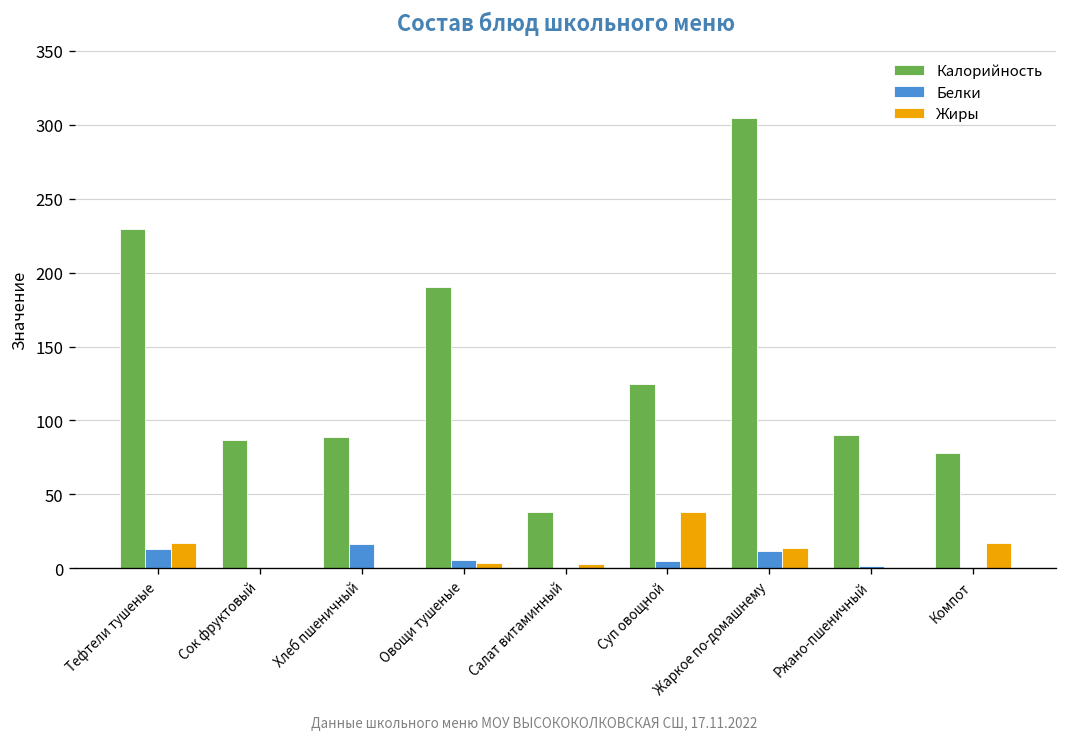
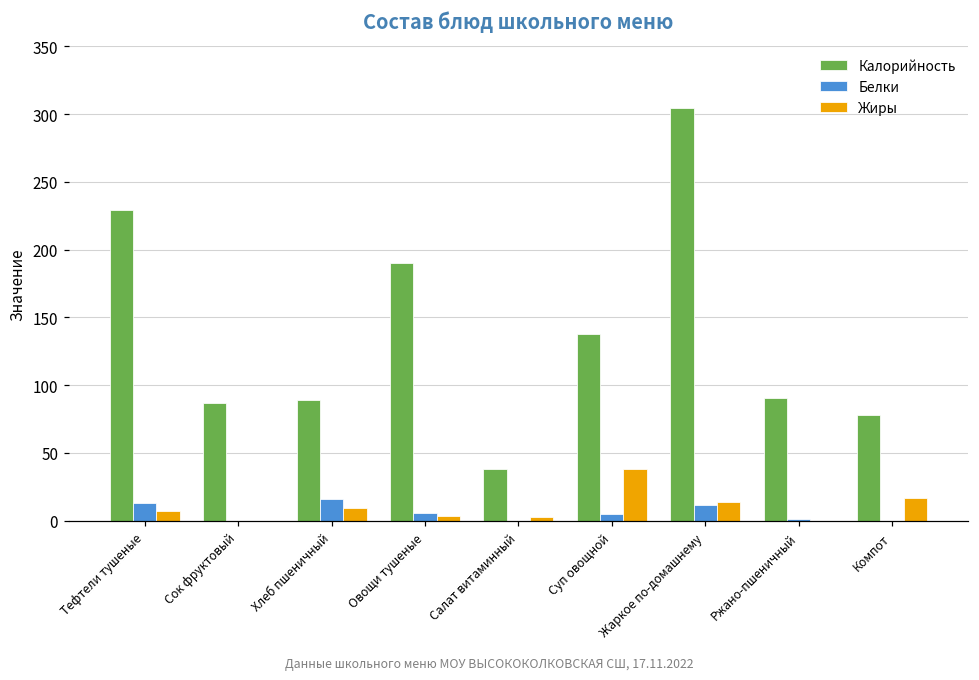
  {
    "Калорийность": {
      "Тефтели тушеные": 230,
      "Сок фруктовый": 87,
      "Хлеб пшеничный": 89,
      "Овощи тушеные": 190,
      "Салат витаминный": 38,
-     "Суп овощной": 125,
+     "Суп овощной": 138,
      "Жаркое по-домашнему": 305,
      "Ржано-пшеничный": 91,
      "Компот": 78
    },
    "Белки": {
      "Тефтели тушеные": 13,
      "Сок фруктовый": 0,
      "Хлеб пшеничный": 16,
      "Овощи тушеные": 6,
      "Суп овощной": 5,
      "Жаркое по-домашнему": 12,
      "Компот": 0
    },
    "Жиры": {
-     "Тефтели тушеные": 17,
+     "Тефтели тушеные": 7,
      "Сок фруктовый": 0,
-     "Хлеб пшеничный": 0,
+     "Хлеб пшеничный": 10,
      "Овощи тушеные": 3,
      "Салат витаминный": 3,
      "Суп овощной": 38,
      "Жаркое по-домашнему": 14,
      "Компот": 17
    }
  }
